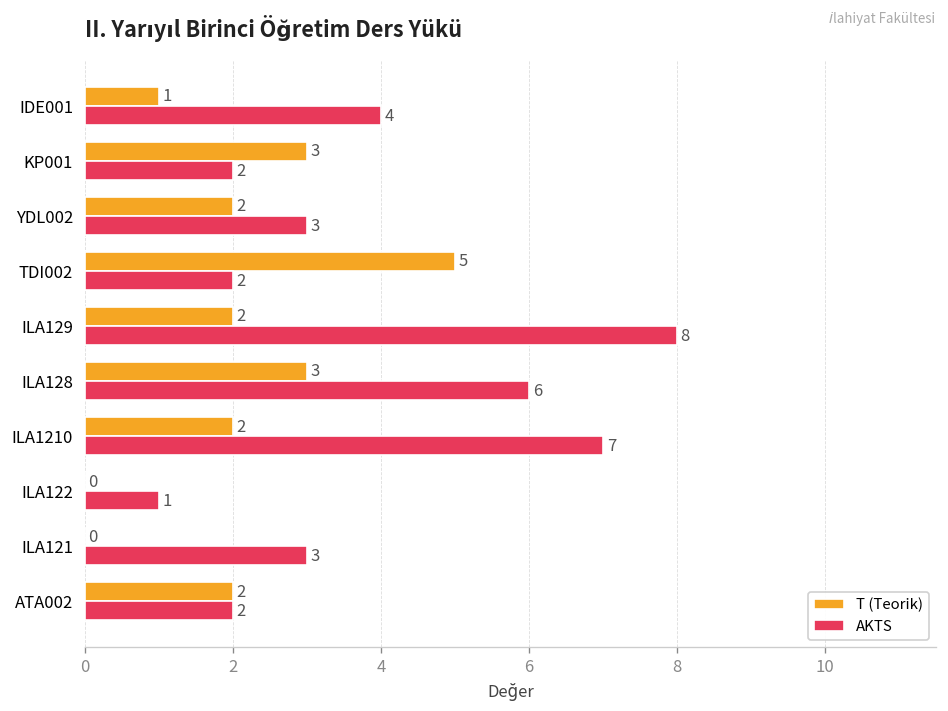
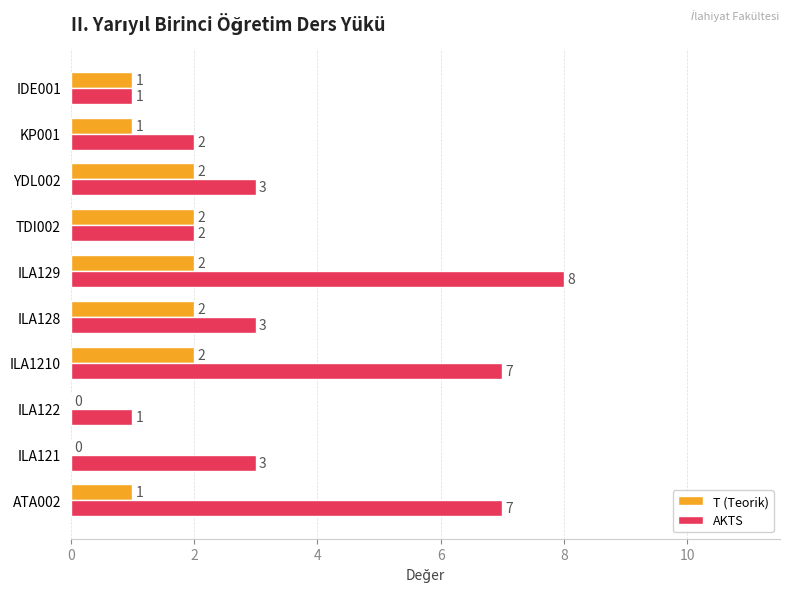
  {
    "T (Teorik)": {
      "IDE001": 1,
-     "KP001": 3,
+     "KP001": 1,
      "YDL002": 2,
-     "TDI002": 5,
+     "TDI002": 2,
      "ILA129": 2,
-     "ILA128": 3,
+     "ILA128": 2,
      "ILA1210": 2,
      "ILA122": 0,
      "ILA121": 0,
-     "ATA002": 2
+     "ATA002": 1
    },
    "AKTS": {
-     "IDE001": 4,
+     "IDE001": 1,
      "KP001": 2,
      "YDL002": 3,
      "TDI002": 2,
      "ILA129": 8,
-     "ILA128": 6,
+     "ILA128": 3,
      "ILA1210": 7,
      "ILA122": 1,
      "ILA121": 3,
-     "ATA002": 2
+     "ATA002": 7
    }
  }
